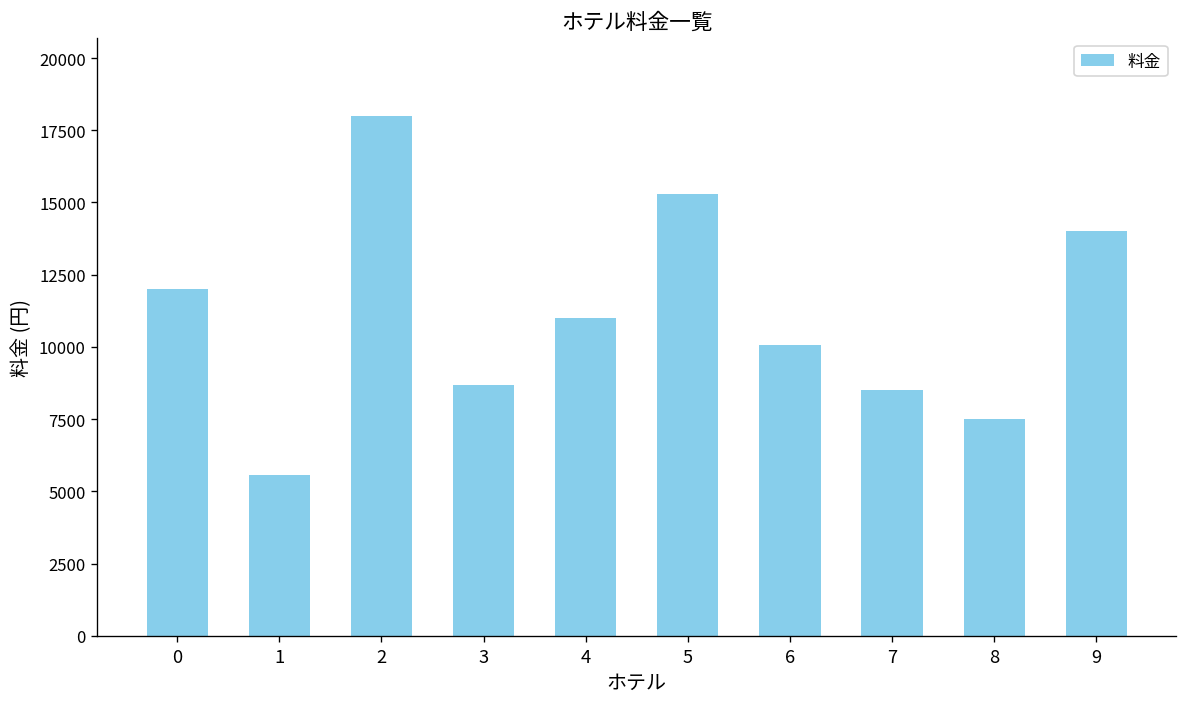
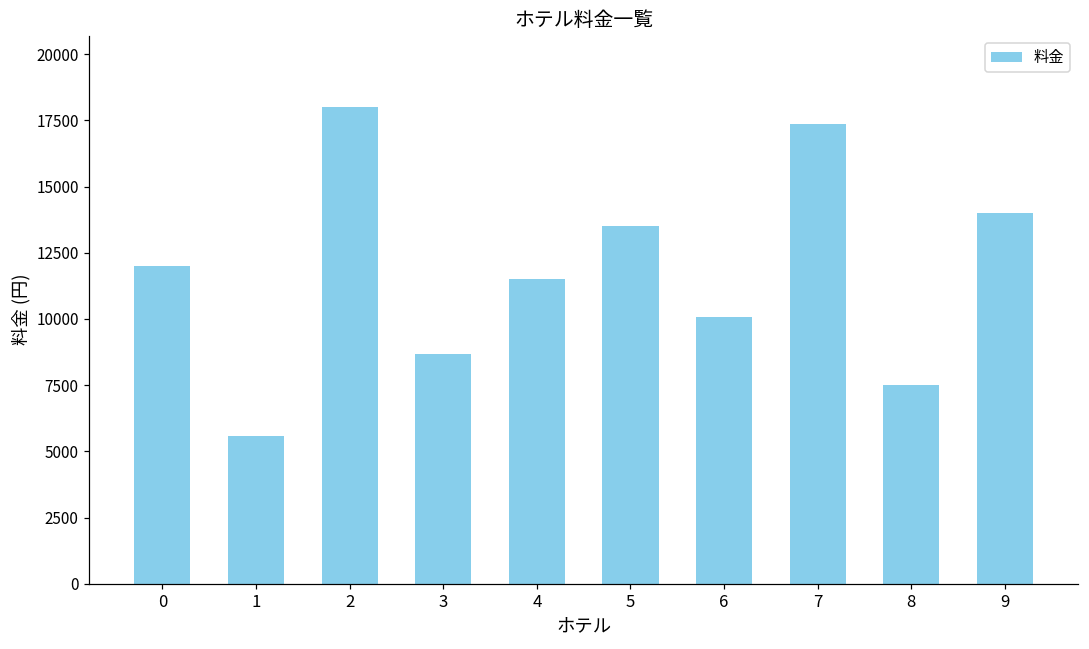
  {
    "0": 12000,
    "1": 5600,
    "2": 18000,
    "3": 8700,
-   "4": 11000,
-   "5": 15300,
+   "4": 11500,
+   "5": 13500,
    "6": 10100,
-   "7": 8500,
+   "7": 17400,
    "8": 7500,
    "9": 14000
  }
